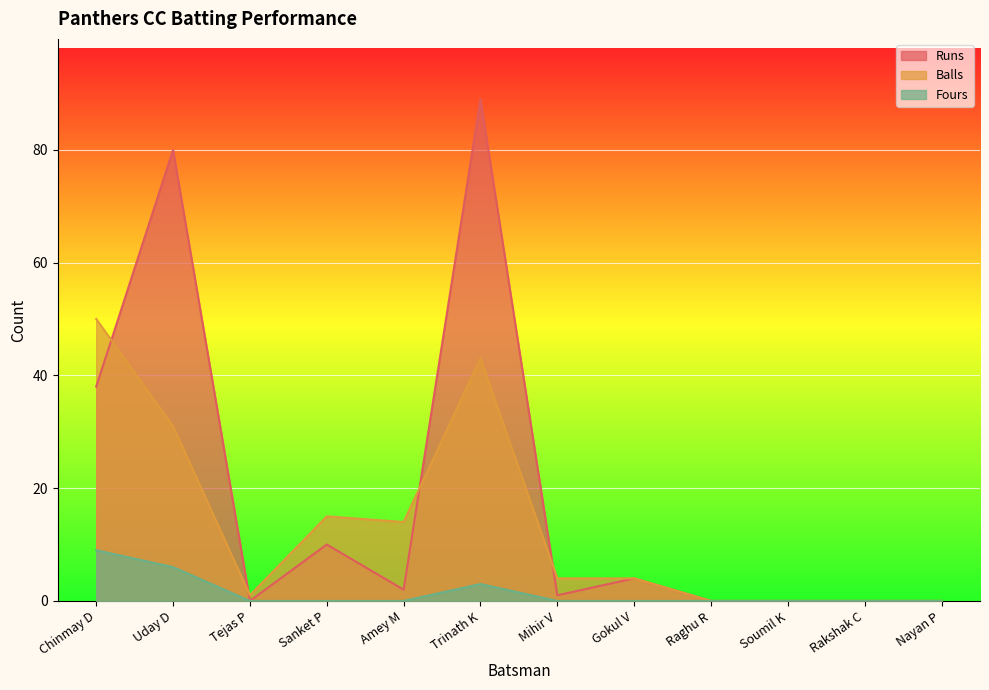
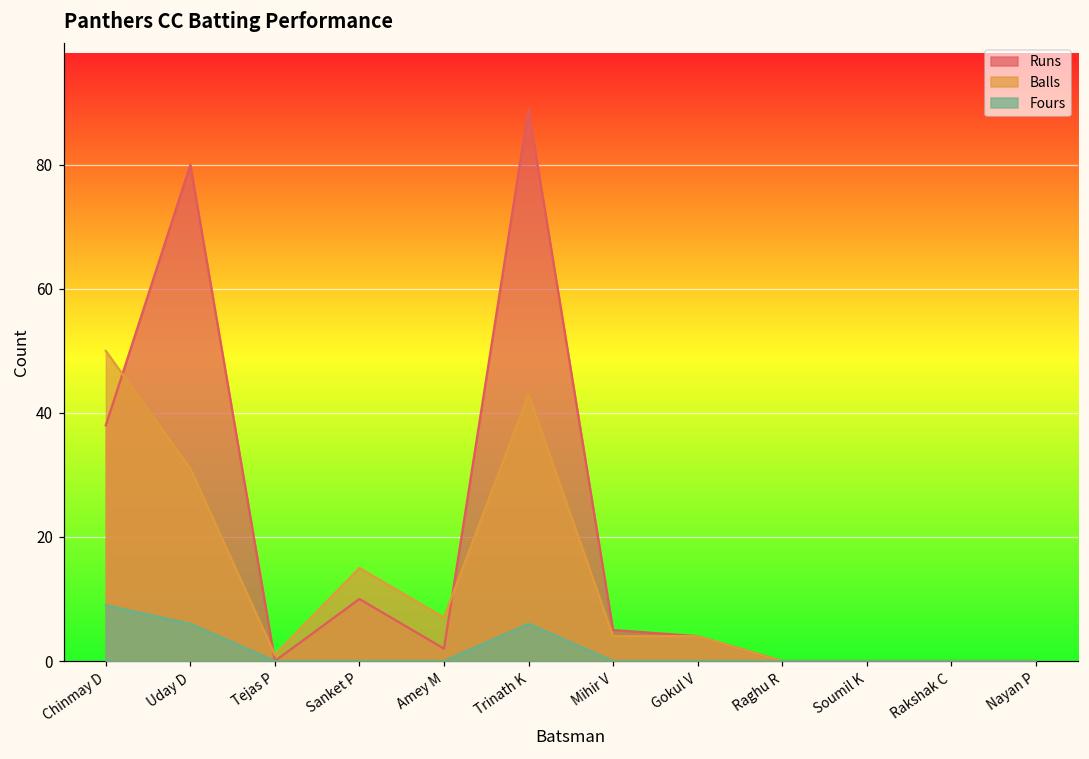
  {
    "Runs": {
      "Chinmay D": 38,
      "Uday D": 80,
      "Sanket P": 10,
      "Amey M": 2,
      "Trinath K": 89,
-     "Mihir V": 1
+     "Mihir V": 5
    },
    "Balls": {
      "Chinmay D": 50,
      "Uday D": 31,
      "Tejas P": 1,
      "Sanket P": 15,
-     "Amey M": 14,
+     "Amey M": 7,
      "Trinath K": 43,
      "Mihir V": 4
    },
    "Fours": {
      "Chinmay D": 9,
      "Uday D": 6,
      "Sanket P": 0,
      "Amey M": 0,
-     "Trinath K": 3,
+     "Trinath K": 6,
      "Mihir V": 0,
      "Gokul V": 0
    }
  }
